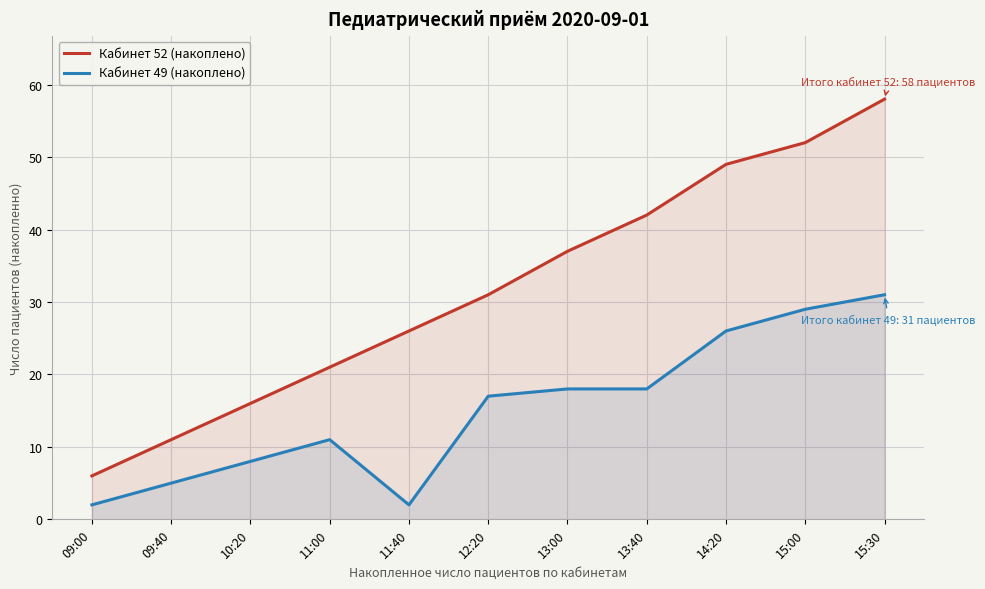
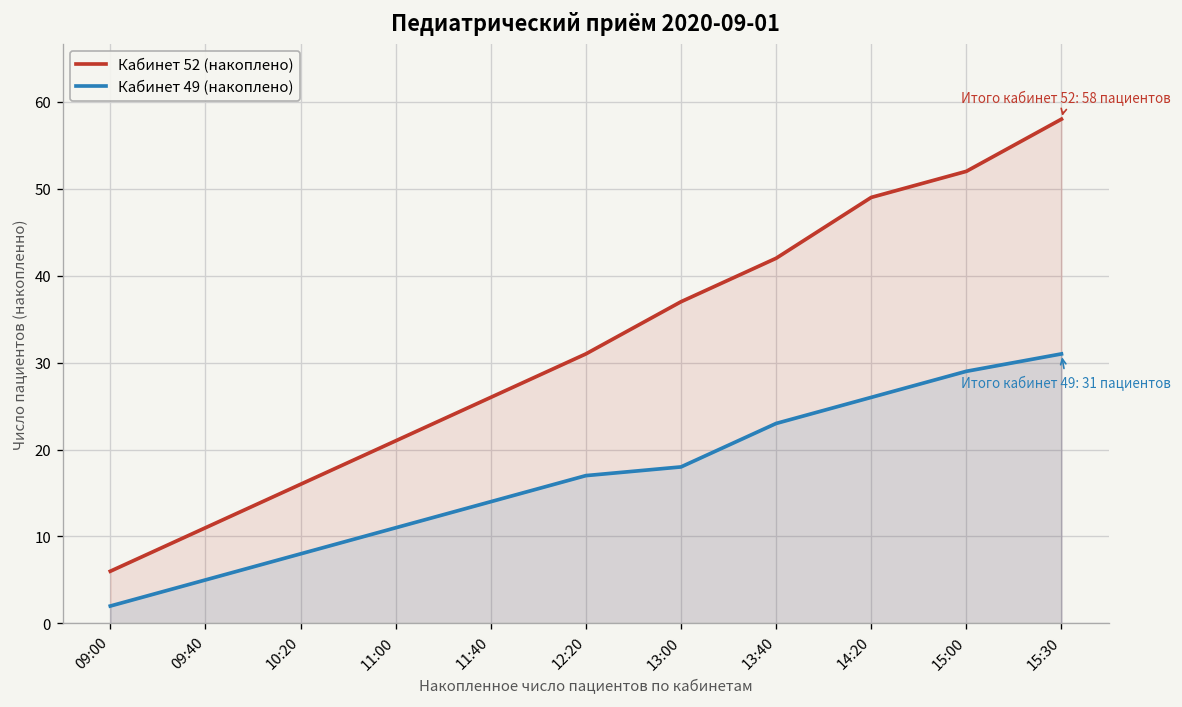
  {
    "Кабинет 52 (накоплено)": {
      "15:30": 58
    },
    "Кабинет 49 (накоплено)": {
      "09:00": 2,
      "09:40": 5,
      "10:20": 8,
      "11:00": 11,
-     "11:40": 2,
+     "11:40": 14,
      "12:20": 17,
      "13:00": 18,
-     "13:40": 18,
+     "13:40": 23,
      "14:20": 26
    }
  }
